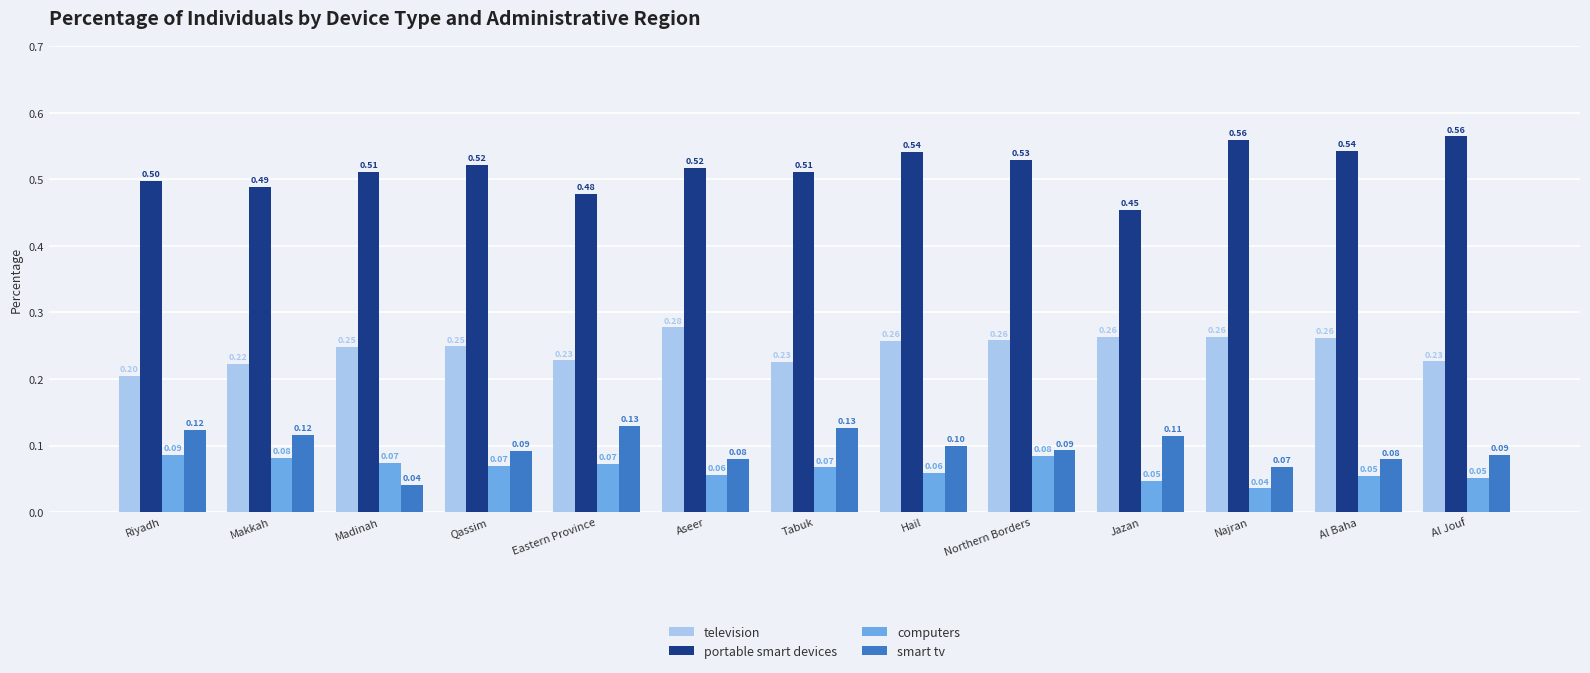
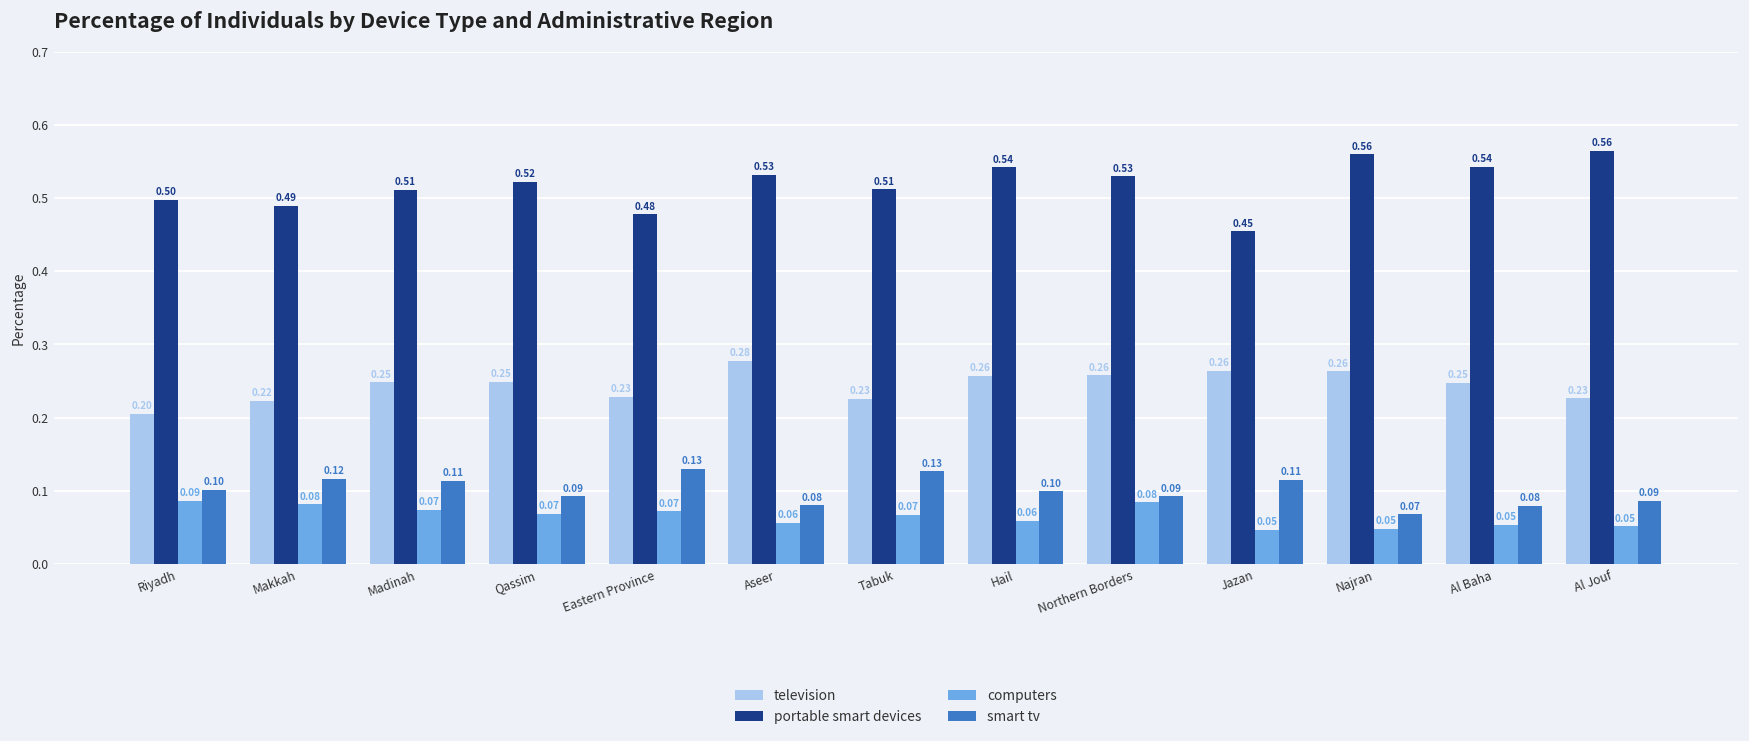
  {
    "television": {
      "Riyadh": 0.20,
      "Makkah": 0.22,
      "Madinah": 0.25,
      "Qassim": 0.25,
      "Eastern Province": 0.23,
      "Aseer": 0.28,
      "Tabuk": 0.23,
      "Hail": 0.26,
      "Northern Borders": 0.26,
      "Jazan": 0.26,
      "Najran": 0.26,
-     "Al Baha": 0.26,
+     "Al Baha": 0.25,
      "Al Jouf": 0.23
    },
    "portable smart devices": {
      "Riyadh": 0.50,
      "Makkah": 0.49,
      "Madinah": 0.51,
      "Qassim": 0.52,
      "Eastern Province": 0.48,
-     "Aseer": 0.52,
+     "Aseer": 0.53,
      "Tabuk": 0.51,
      "Hail": 0.54,
      "Northern Borders": 0.53,
      "Jazan": 0.45,
      "Najran": 0.56,
      "Al Baha": 0.54,
      "Al Jouf": 0.56
    },
    "computers": {
      "Riyadh": 0.09,
      "Makkah": 0.08,
      "Madinah": 0.07,
      "Qassim": 0.07,
      "Eastern Province": 0.07,
      "Aseer": 0.06,
      "Tabuk": 0.07,
      "Hail": 0.06,
      "Northern Borders": 0.08,
      "Jazan": 0.05,
-     "Najran": 0.04,
+     "Najran": 0.05,
      "Al Baha": 0.05,
      "Al Jouf": 0.05
    },
    "smart tv": {
-     "Riyadh": 0.12,
+     "Riyadh": 0.10,
      "Makkah": 0.12,
-     "Madinah": 0.04,
+     "Madinah": 0.11,
      "Qassim": 0.09,
      "Eastern Province": 0.13,
      "Aseer": 0.08,
      "Tabuk": 0.13,
      "Hail": 0.10,
      "Northern Borders": 0.09,
      "Jazan": 0.11,
      "Najran": 0.07,
      "Al Baha": 0.08,
      "Al Jouf": 0.09
    }
  }
